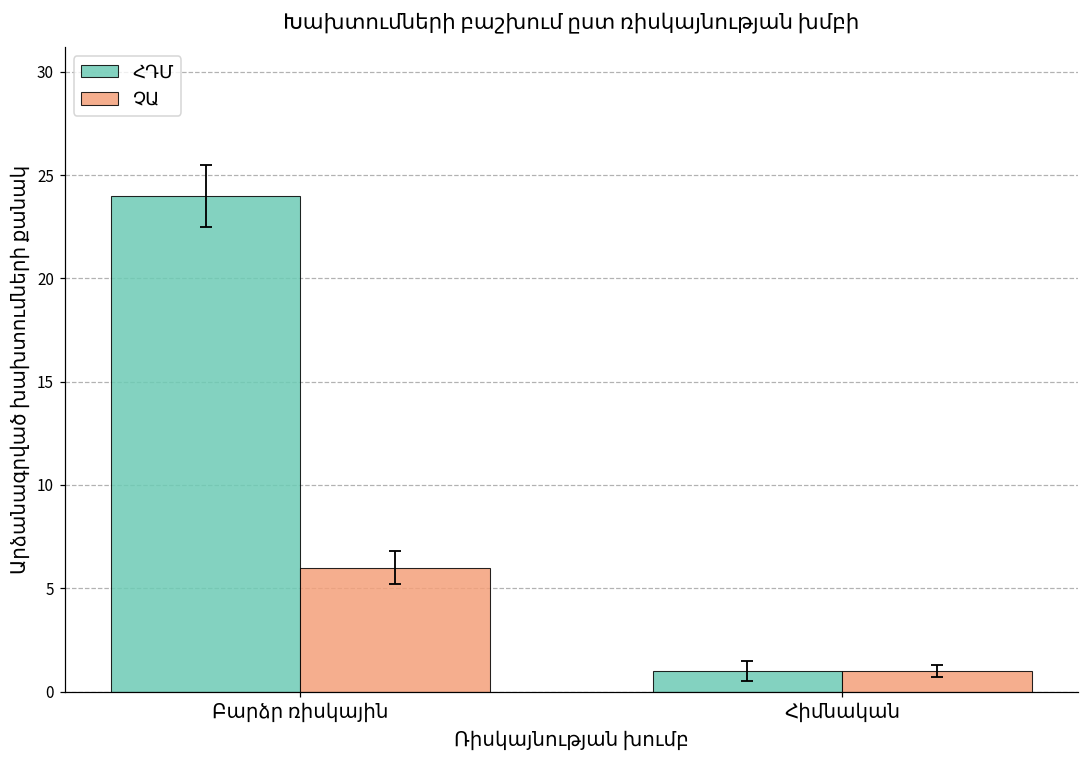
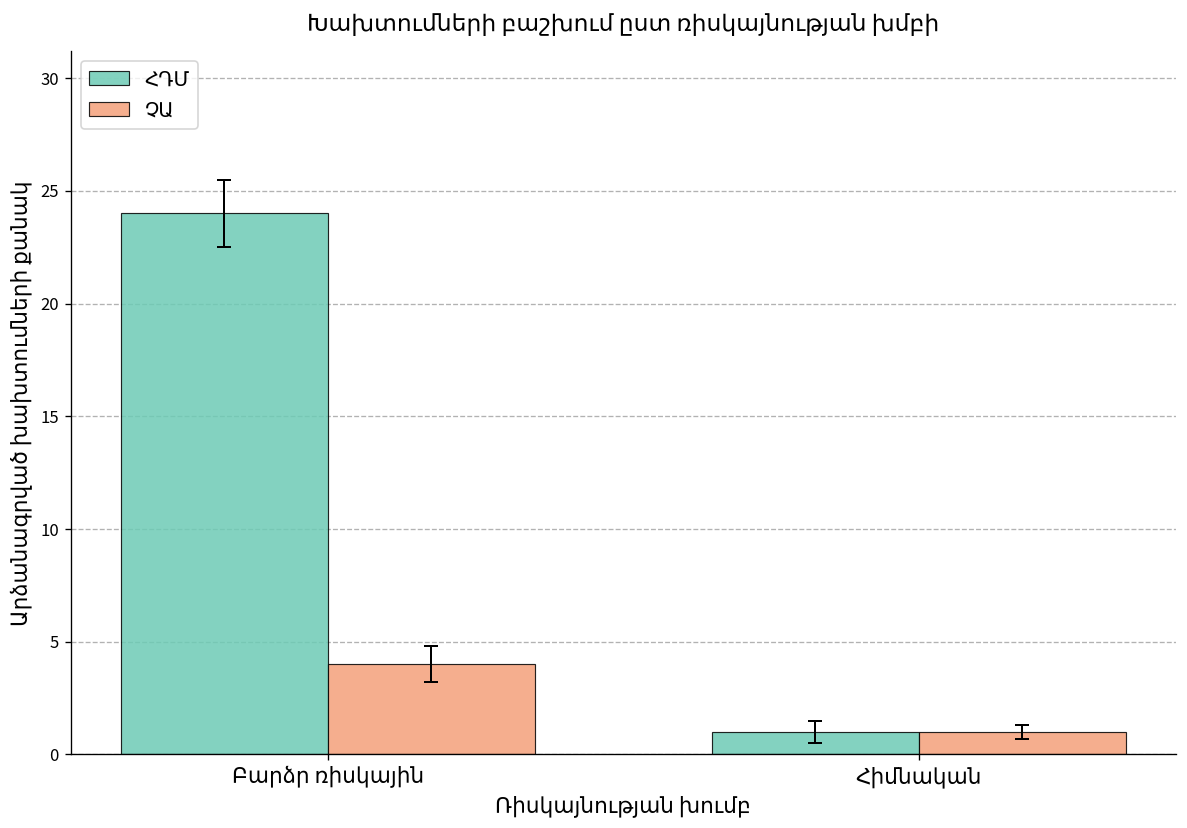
  {
    "ՀԴՄ": {
      "Բարձր ռիսկային": 24,
      "Հիմնական": 1
    },
    "ՉԱ": {
-     "Բարձր ռիսկային": 6,
+     "Բարձր ռիսկային": 4,
      "Հիմնական": 1
    }
  }
